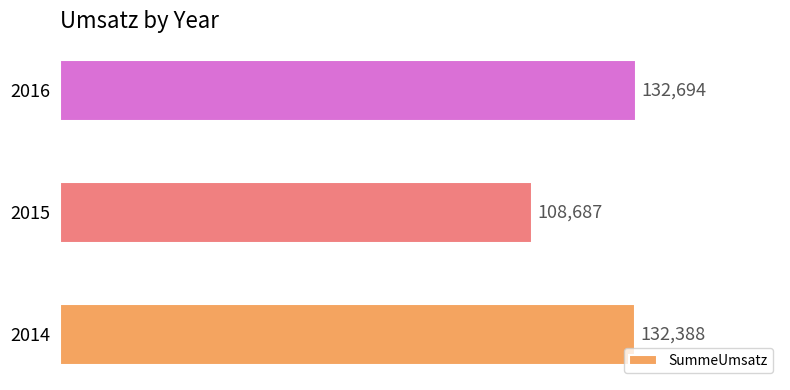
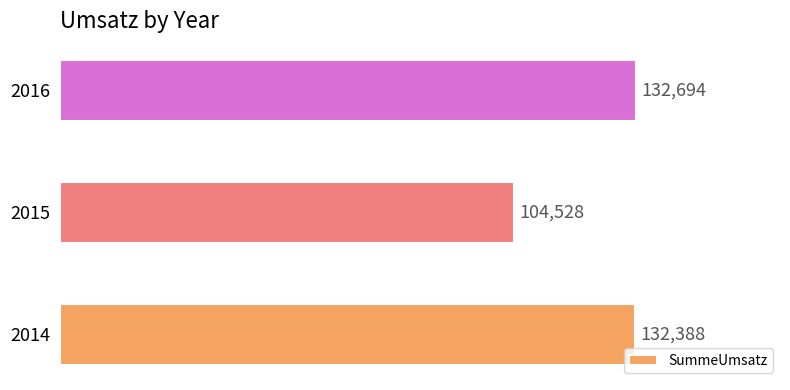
  {
    "2016": "132,694",
-   "2015": "108,687",
+   "2015": "104,528",
    "2014": "132,388"
  }
